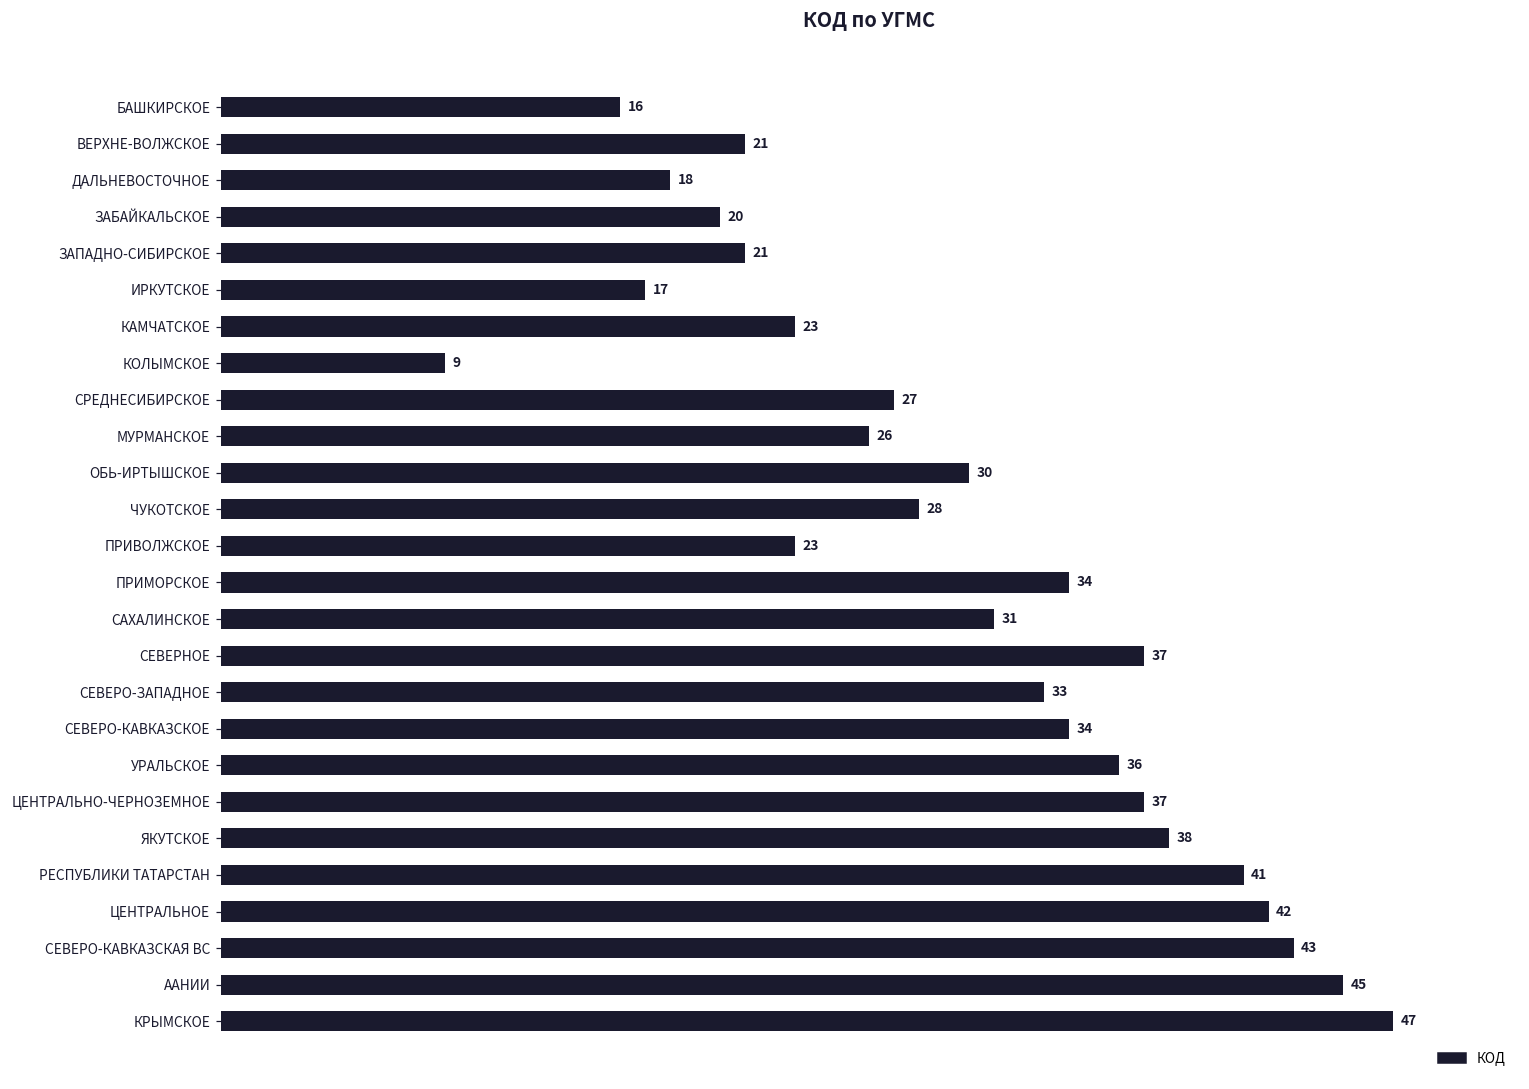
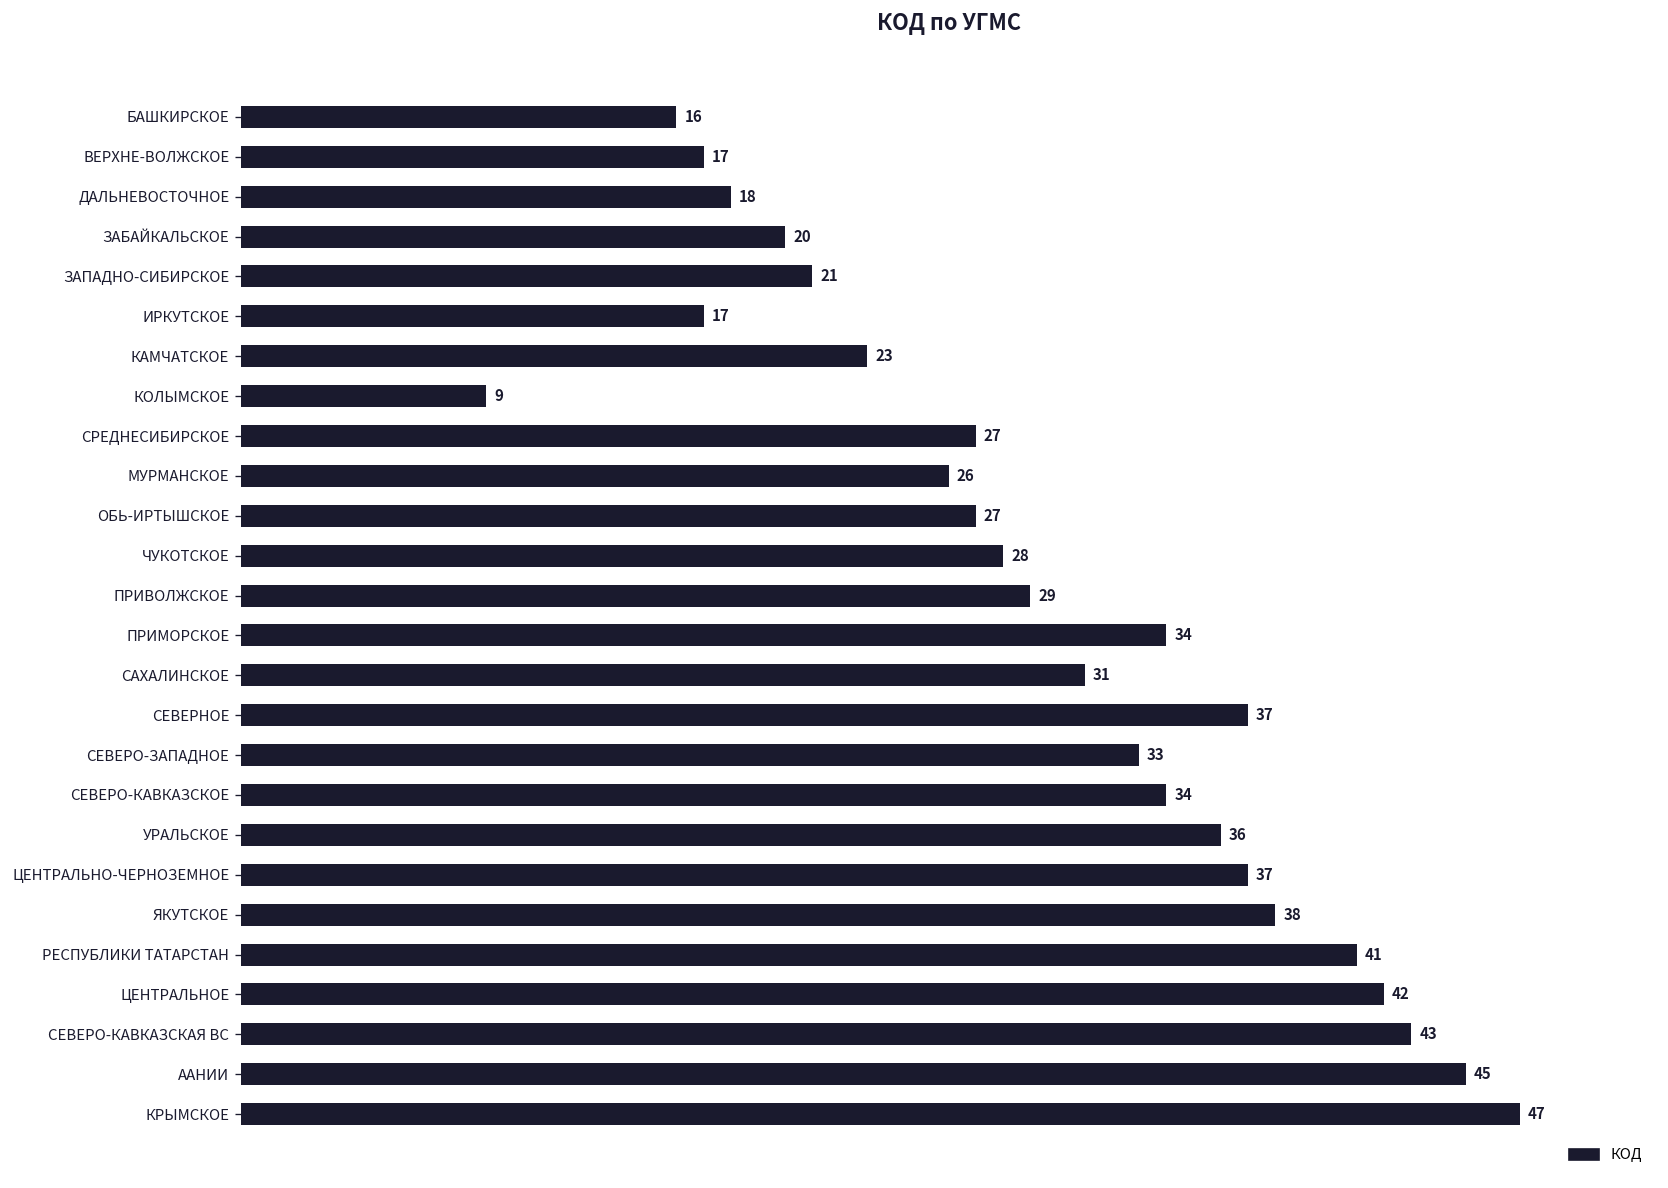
  {
    "БАШКИРСКОЕ": 16,
-   "ВЕРХНЕ-ВОЛЖСКОЕ": 21,
+   "ВЕРХНЕ-ВОЛЖСКОЕ": 17,
    "ДАЛЬНЕВОСТОЧНОЕ": 18,
    "ЗАБАЙКАЛЬСКОЕ": 20,
    "ЗАПАДНО-СИБИРСКОЕ": 21,
    "ИРКУТСКОЕ": 17,
    "КАМЧАТСКОЕ": 23,
    "КОЛЫМСКОЕ": 9,
    "СРЕДНЕСИБИРСКОЕ": 27,
    "МУРМАНСКОЕ": 26,
-   "ОБЬ-ИРТЫШСКОЕ": 30,
+   "ОБЬ-ИРТЫШСКОЕ": 27,
    "ЧУКОТСКОЕ": 28,
-   "ПРИВОЛЖСКОЕ": 23,
+   "ПРИВОЛЖСКОЕ": 29,
    "ПРИМОРСКОЕ": 34,
    "САХАЛИНСКОЕ": 31,
    "СЕВЕРНОЕ": 37,
    "СЕВЕРО-ЗАПАДНОЕ": 33,
    "СЕВЕРО-КАВКАЗСКОЕ": 34,
    "УРАЛЬСКОЕ": 36,
    "ЦЕНТРАЛЬНО-ЧЕРНОЗЕМНОЕ": 37,
    "ЯКУТСКОЕ": 38,
    "РЕСПУБЛИКИ ТАТАРСТАН": 41,
    "ЦЕНТРАЛЬНОЕ": 42,
    "СЕВЕРО-КАВКАЗСКАЯ ВС": 43,
    "ААНИИ": 45,
    "КРЫМСКОЕ": 47
  }
